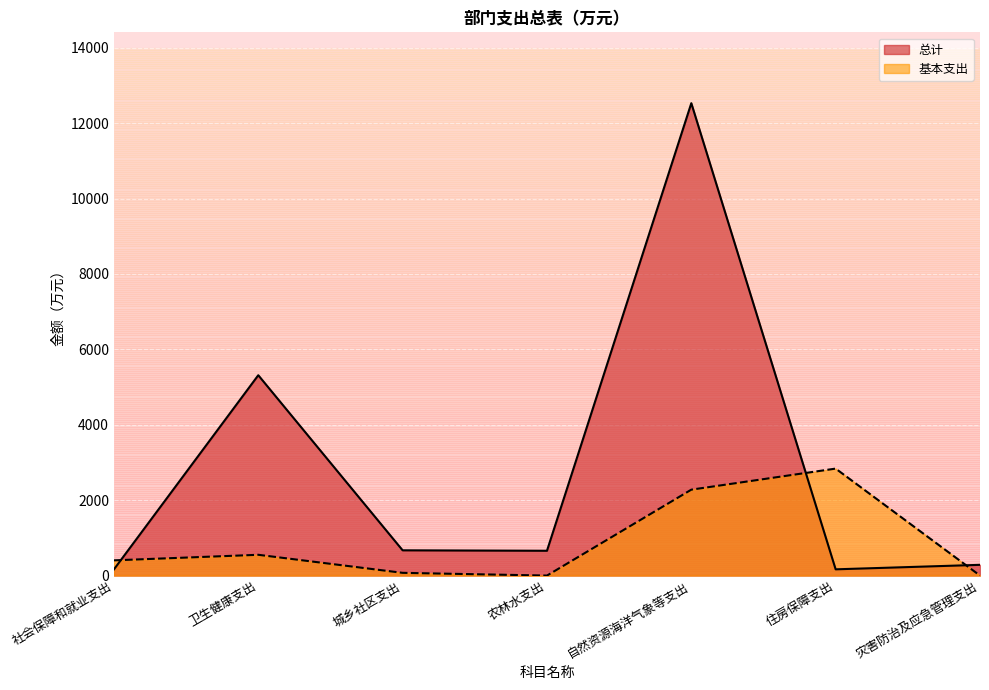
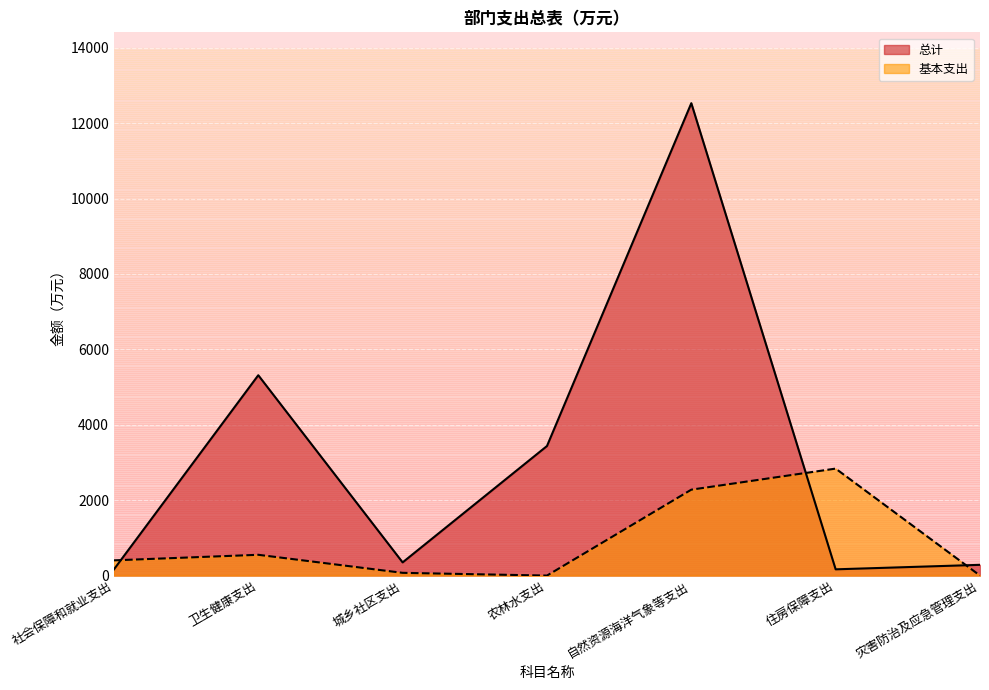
  {
    "总计": {
      "社会保障和就业支出": 200,
      "卫生健康支出": 5300,
-     "城乡社区支出": 700,
-     "农林水支出": 700,
+     "城乡社区支出": 300,
+     "农林水支出": 3400,
      "自然资源海洋气象等支出": 12500,
      "住房保障支出": 200,
      "灾害防治及应急管理支出": 300
    },
    "基本支出": {
      "社会保障和就业支出": 400,
      "卫生健康支出": 600,
      "城乡社区支出": 100,
      "农林水支出": 0,
      "自然资源海洋气象等支出": 2300,
      "住房保障支出": 2800,
      "灾害防治及应急管理支出": 0
    }
  }
